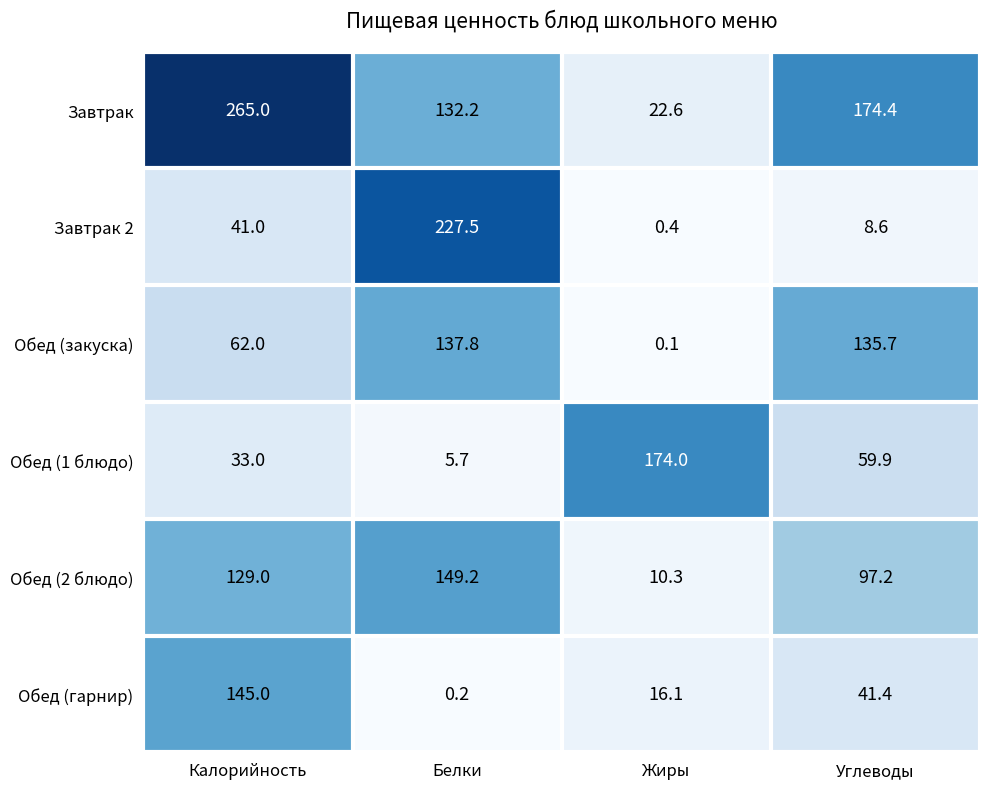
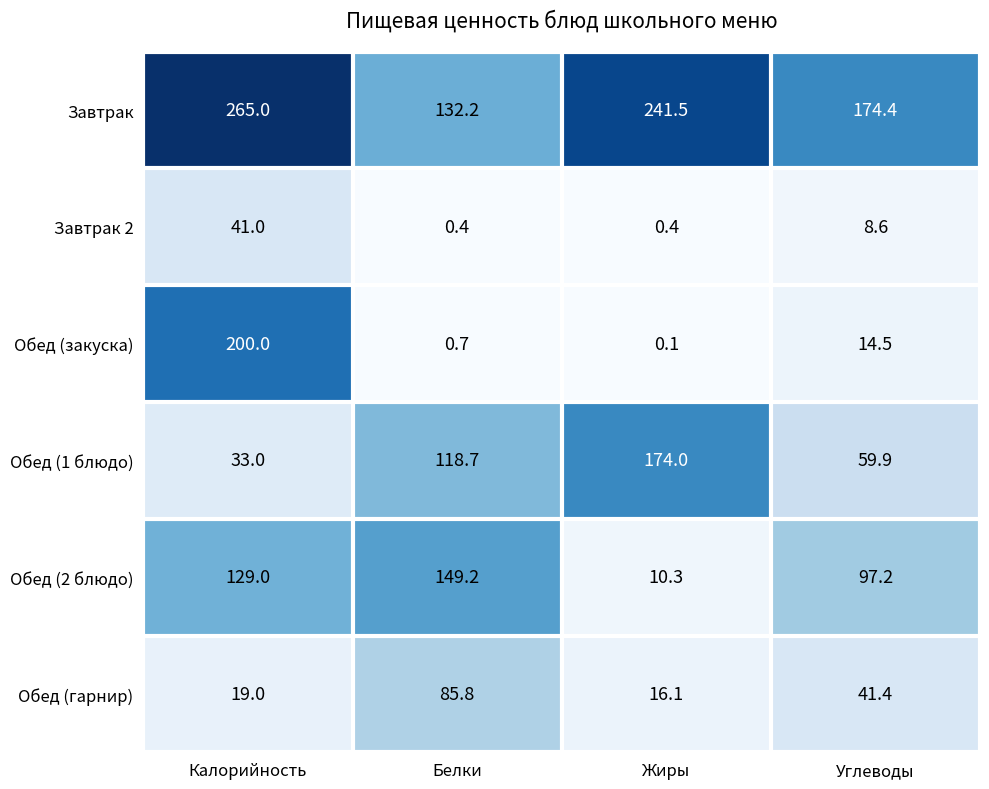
  {
    "Завтрак": {
      "Калорийность": 265.0,
      "Белки": 132.2,
-     "Жиры": 22.6,
+     "Жиры": 241.5,
      "Углеводы": 174.4
    },
    "Завтрак 2": {
      "Калорийность": 41.0,
-     "Белки": 227.5,
+     "Белки": 0.4,
      "Жиры": 0.4,
      "Углеводы": 8.6
    },
    "Обед (закуска)": {
-     "Калорийность": 62.0,
-     "Белки": 137.8,
+     "Калорийность": 200.0,
+     "Белки": 0.7,
      "Жиры": 0.1,
-     "Углеводы": 135.7
+     "Углеводы": 14.5
    },
    "Обед (1 блюдо)": {
      "Калорийность": 33.0,
-     "Белки": 5.7,
+     "Белки": 118.7,
      "Жиры": 174.0,
      "Углеводы": 59.9
    },
    "Обед (2 блюдо)": {
      "Калорийность": 129.0,
      "Белки": 149.2,
      "Жиры": 10.3,
      "Углеводы": 97.2
    },
    "Обед (гарнир)": {
-     "Калорийность": 145.0,
-     "Белки": 0.2,
+     "Калорийность": 19.0,
+     "Белки": 85.8,
      "Жиры": 16.1,
      "Углеводы": 41.4
    }
  }
